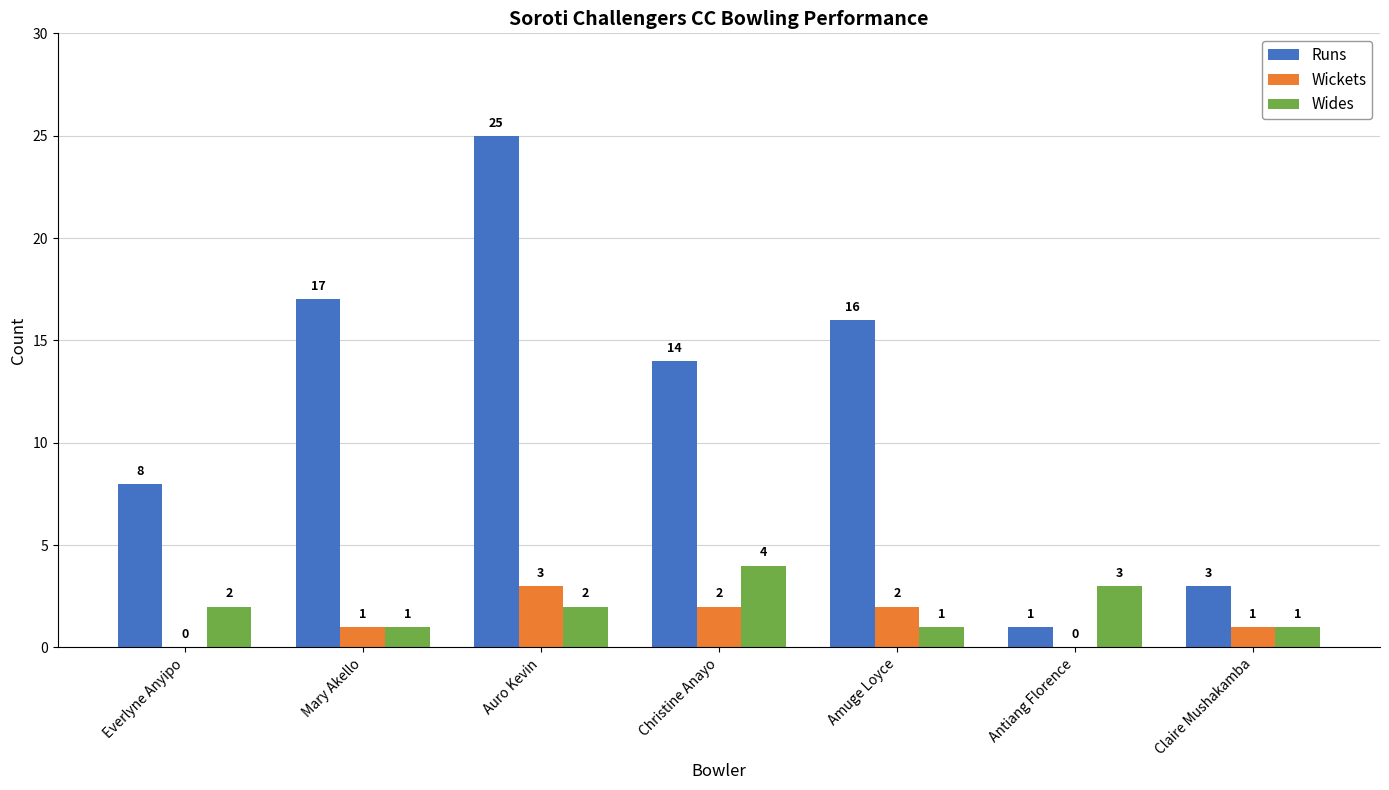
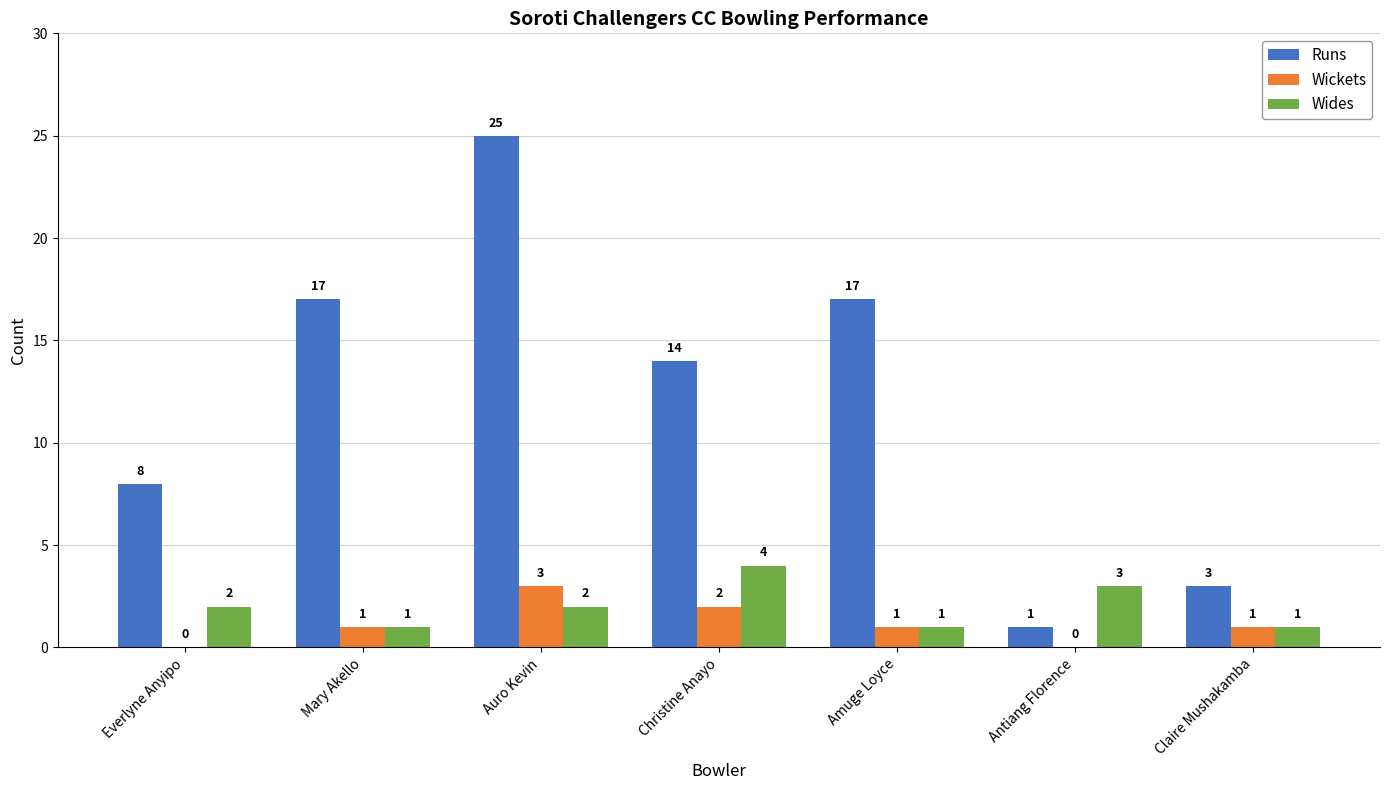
  {
    "Runs": {
      "Everlyne Anyipo": 8,
      "Mary Akello": 17,
      "Auro Kevin": 25,
      "Christine Anayo": 14,
-     "Amuge Loyce": 16,
+     "Amuge Loyce": 17,
      "Antiang Florence": 1,
      "Claire Mushakamba": 3
    },
    "Wickets": {
      "Everlyne Anyipo": 0,
      "Mary Akello": 1,
      "Auro Kevin": 3,
      "Christine Anayo": 2,
-     "Amuge Loyce": 2,
+     "Amuge Loyce": 1,
      "Antiang Florence": 0,
      "Claire Mushakamba": 1
    },
    "Wides": {
      "Everlyne Anyipo": 2,
      "Mary Akello": 1,
      "Auro Kevin": 2,
      "Christine Anayo": 4,
      "Amuge Loyce": 1,
      "Antiang Florence": 3,
      "Claire Mushakamba": 1
    }
  }
